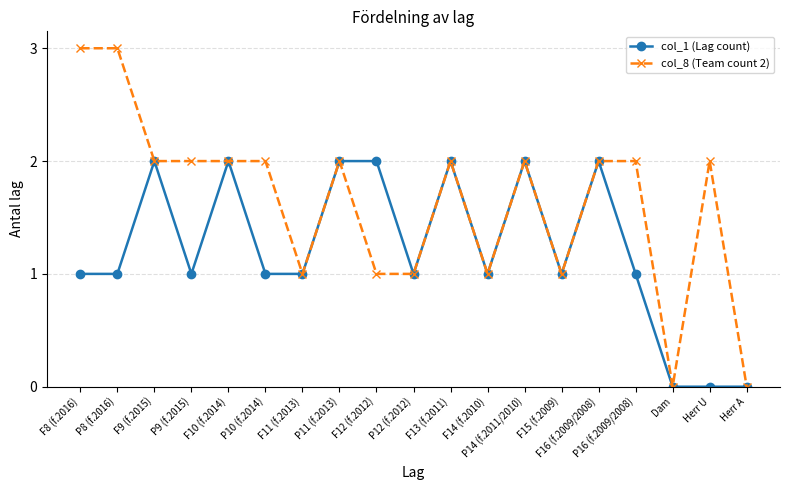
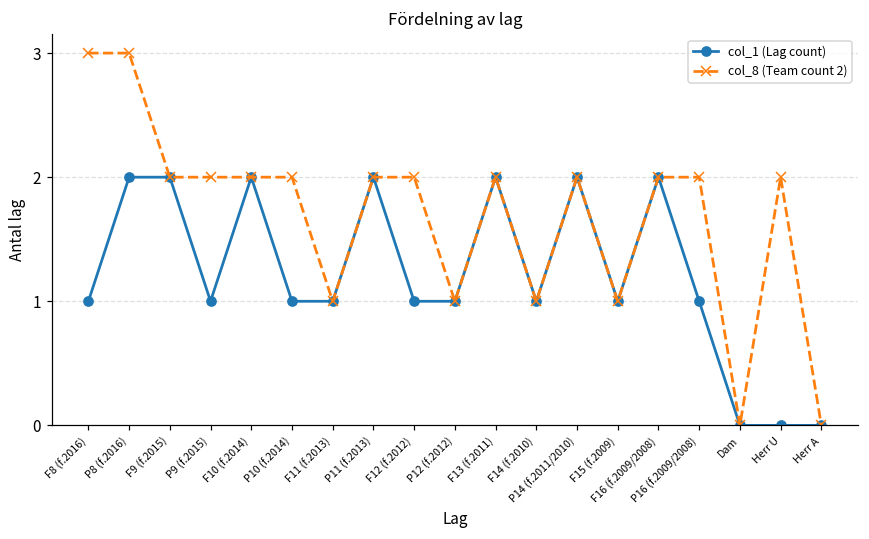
  {
    "col_1 (Lag count)": {
      "F8 (f.2016)": 1,
-     "P8 (f.2016)": 1,
+     "P8 (f.2016)": 2,
      "P9 (f.2015)": 1,
      "P10 (f.2014)": 1,
-     "F12 (f.2012)": 2,
+     "F12 (f.2012)": 1,
      "P16 (f.2009/2008)": 1,
      "Herr U": 0
    },
    "col_8 (Team count 2)": {
      "F8 (f.2016)": 3,
      "P8 (f.2016)": 3,
      "P9 (f.2015)": 2,
      "P10 (f.2014)": 2,
-     "F12 (f.2012)": 1,
+     "F12 (f.2012)": 2,
      "P16 (f.2009/2008)": 2,
      "Herr U": 2
    }
  }
